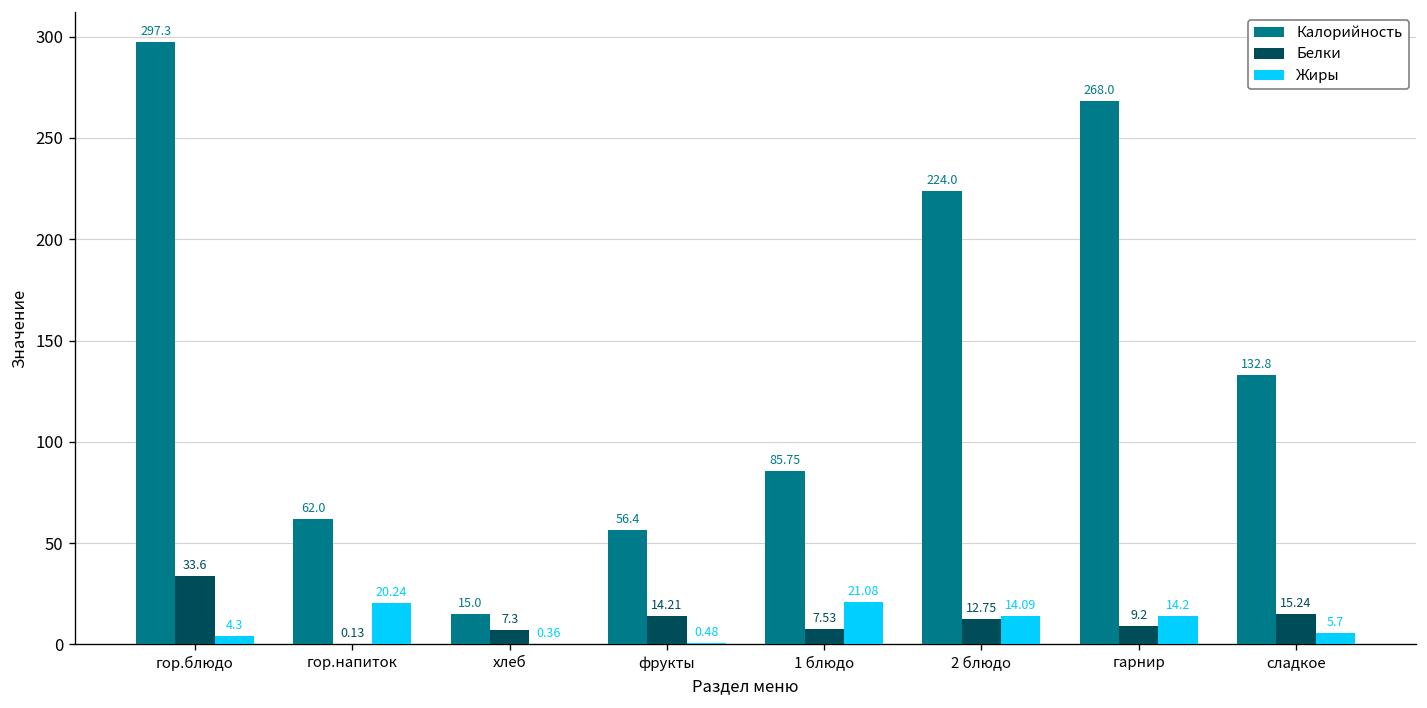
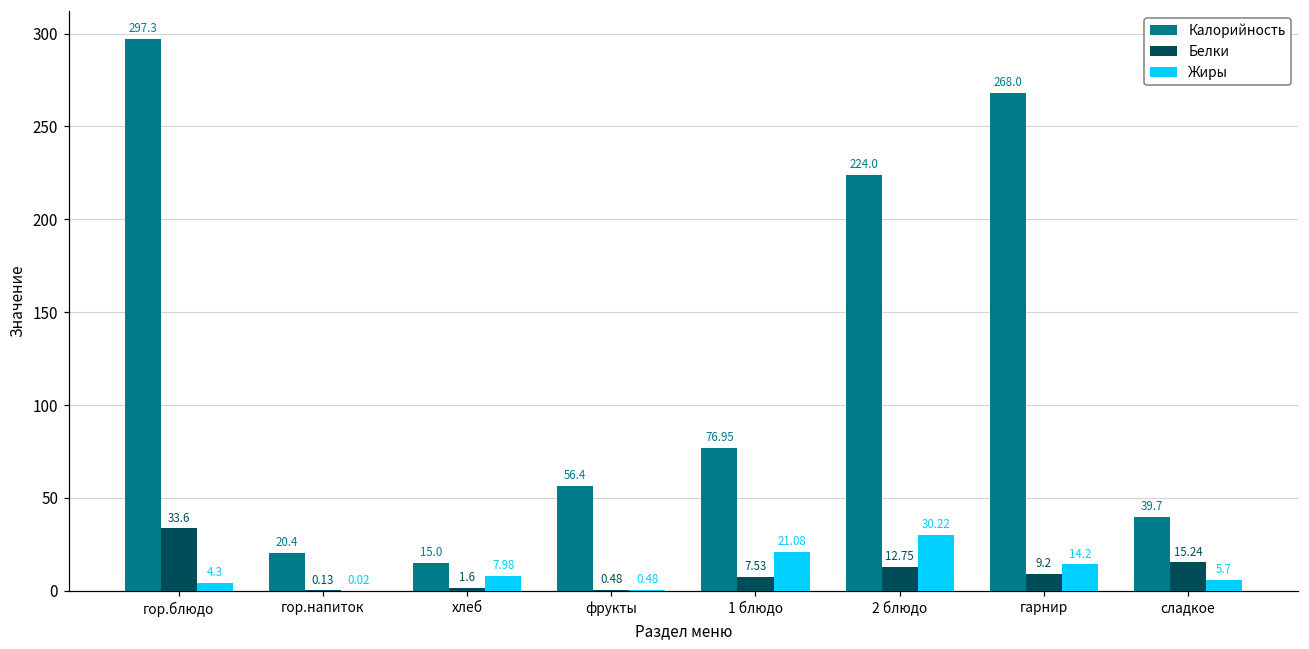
  {
    "Калорийность": {
      "гор.блюдо": 297.3,
-     "гор.напиток": 62.0,
+     "гор.напиток": 20.4,
      "хлеб": 15.0,
      "фрукты": 56.4,
-     "1 блюдо": 85.75,
+     "1 блюдо": 76.95,
      "2 блюдо": 224.0,
      "гарнир": 268.0,
-     "сладкое": 132.8
+     "сладкое": 39.7
    },
    "Белки": {
      "гор.блюдо": 33.6,
      "гор.напиток": 0.13,
-     "хлеб": 7.3,
-     "фрукты": 14.21,
+     "хлеб": 1.6,
+     "фрукты": 0.48,
      "1 блюдо": 7.53,
      "2 блюдо": 12.75,
      "гарнир": 9.2,
      "сладкое": 15.24
    },
    "Жиры": {
      "гор.блюдо": 4.3,
-     "гор.напиток": 20.24,
-     "хлеб": 0.36,
+     "гор.напиток": 0.02,
+     "хлеб": 7.98,
      "фрукты": 0.48,
      "1 блюдо": 21.08,
-     "2 блюдо": 14.09,
+     "2 блюдо": 30.22,
      "гарнир": 14.2,
      "сладкое": 5.7
    }
  }
